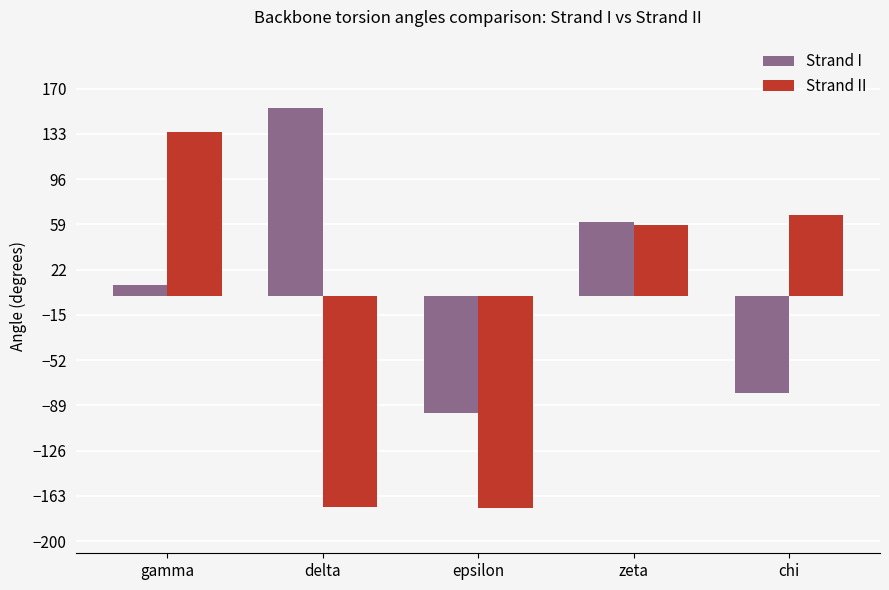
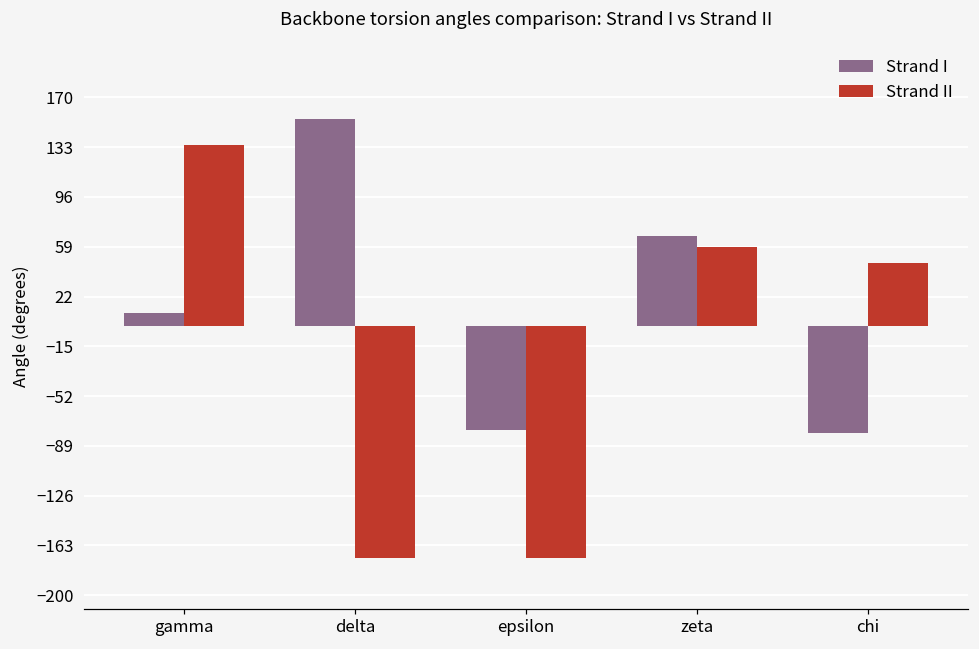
  {
    "Strand I": {
      "gamma": 10,
      "delta": 154,
-     "epsilon": -95,
-     "zeta": 61,
+     "epsilon": -78,
+     "zeta": 67,
      "chi": -79
    },
    "Strand II": {
      "gamma": 135,
      "delta": -172,
      "epsilon": -173,
      "zeta": 59,
-     "chi": 67
+     "chi": 47
    }
  }
